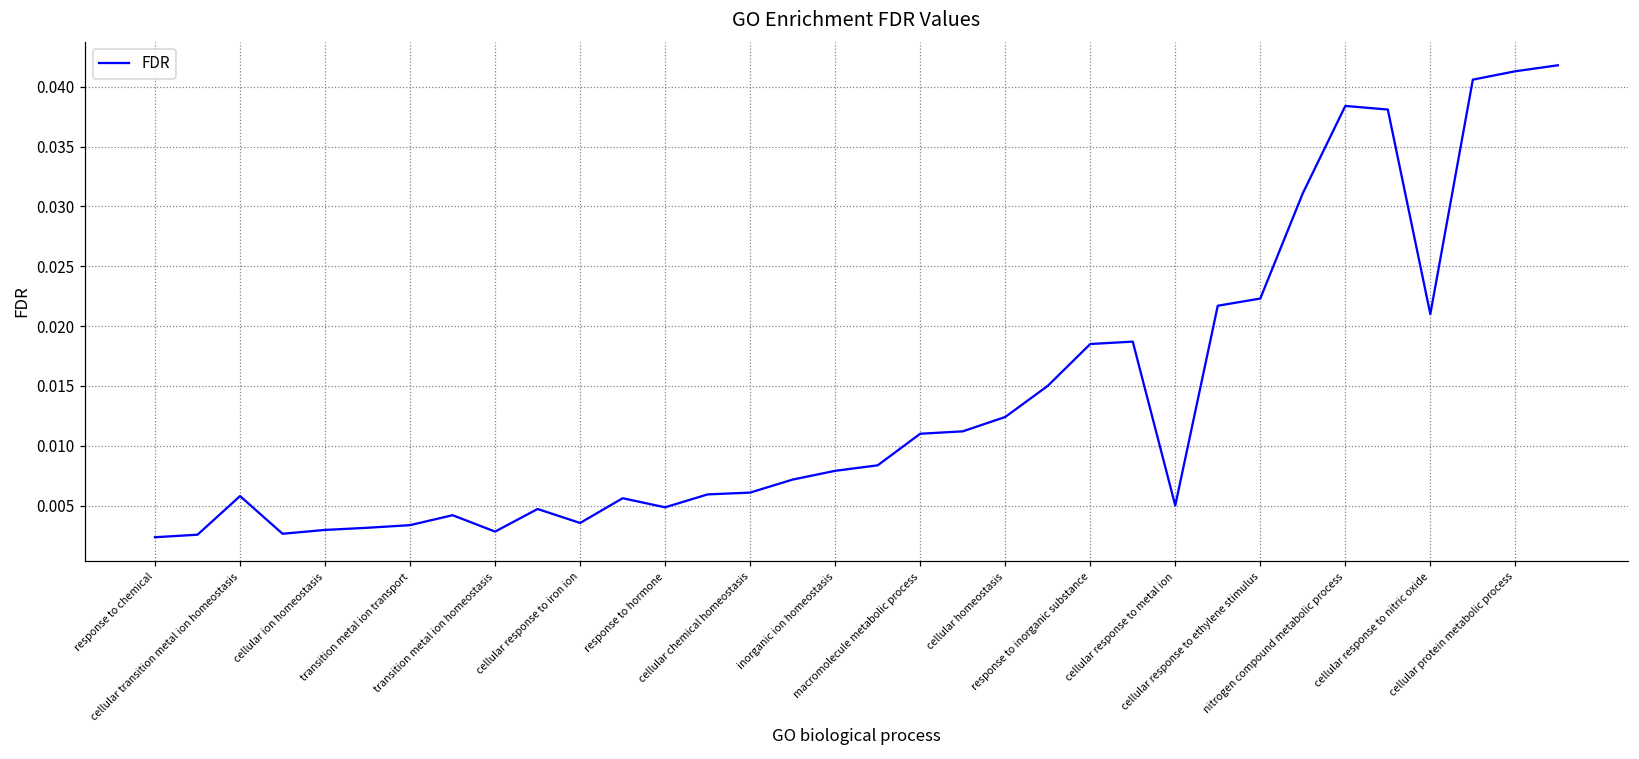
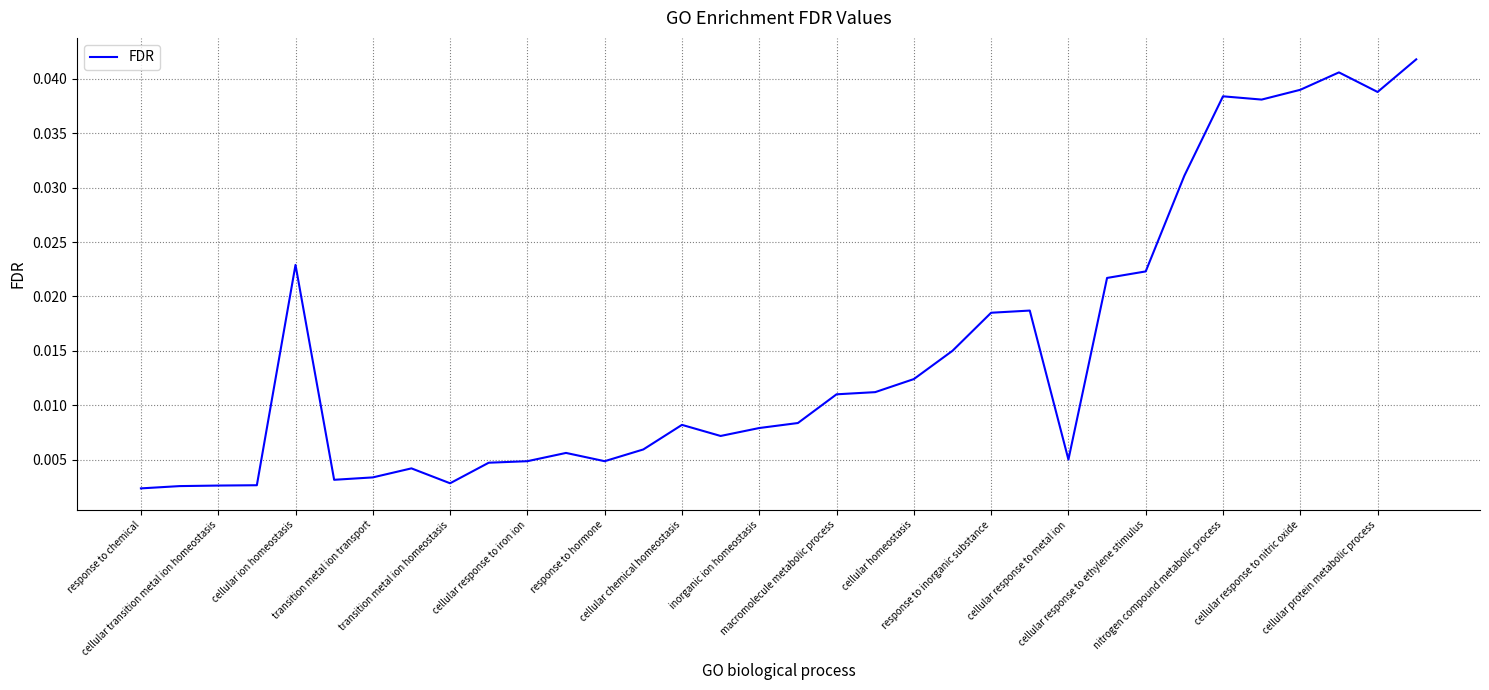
  {
    "response to chemical": 0.0024,
-   "cellular transition metal ion homeostasis": 0.0058,
-   "cellular ion homeostasis": 0.0030,
+   "cellular transition metal ion homeostasis": 0.0026,
+   "cellular ion homeostasis": 0.0229,
    "transition metal ion transport": 0.0034,
    "transition metal ion homeostasis": 0.0028,
-   "cellular response to iron ion": 0.0035,
+   "cellular response to iron ion": 0.0049,
    "response to hormone": 0.0049,
-   "cellular chemical homeostasis": 0.0061,
+   "cellular chemical homeostasis": 0.0082,
    "inorganic ion homeostasis": 0.0079,
    "macromolecule metabolic process": 0.0110,
    "cellular homeostasis": 0.0124,
    "response to inorganic substance": 0.0185,
    "cellular response to metal ion": 0.0050,
    "cellular response to ethylene stimulus": 0.0223,
    "nitrogen compound metabolic process": 0.0384,
-   "cellular response to nitric oxide": 0.021,
-   "cellular protein metabolic process": 0.0413
+   "cellular response to nitric oxide": 0.039,
+   "cellular protein metabolic process": 0.0388
  }
